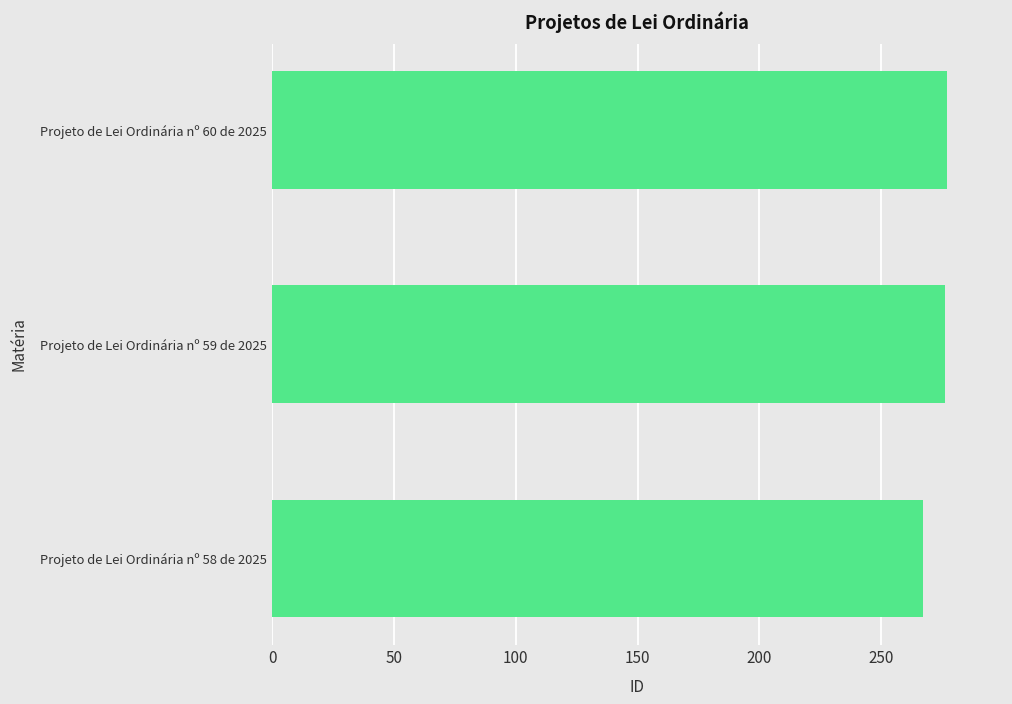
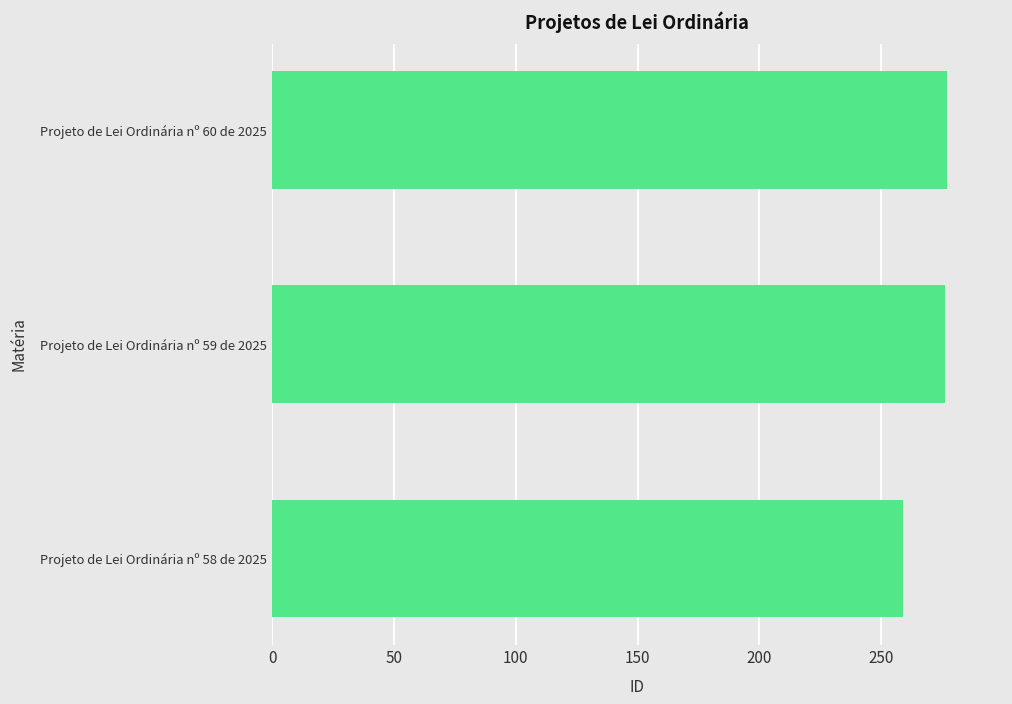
  {
    "Projeto de Lei Ordinária nº 60 de 2025": 277,
    "Projeto de Lei Ordinária nº 59 de 2025": 276,
-   "Projeto de Lei Ordinária nº 58 de 2025": 267
+   "Projeto de Lei Ordinária nº 58 de 2025": 259
  }
